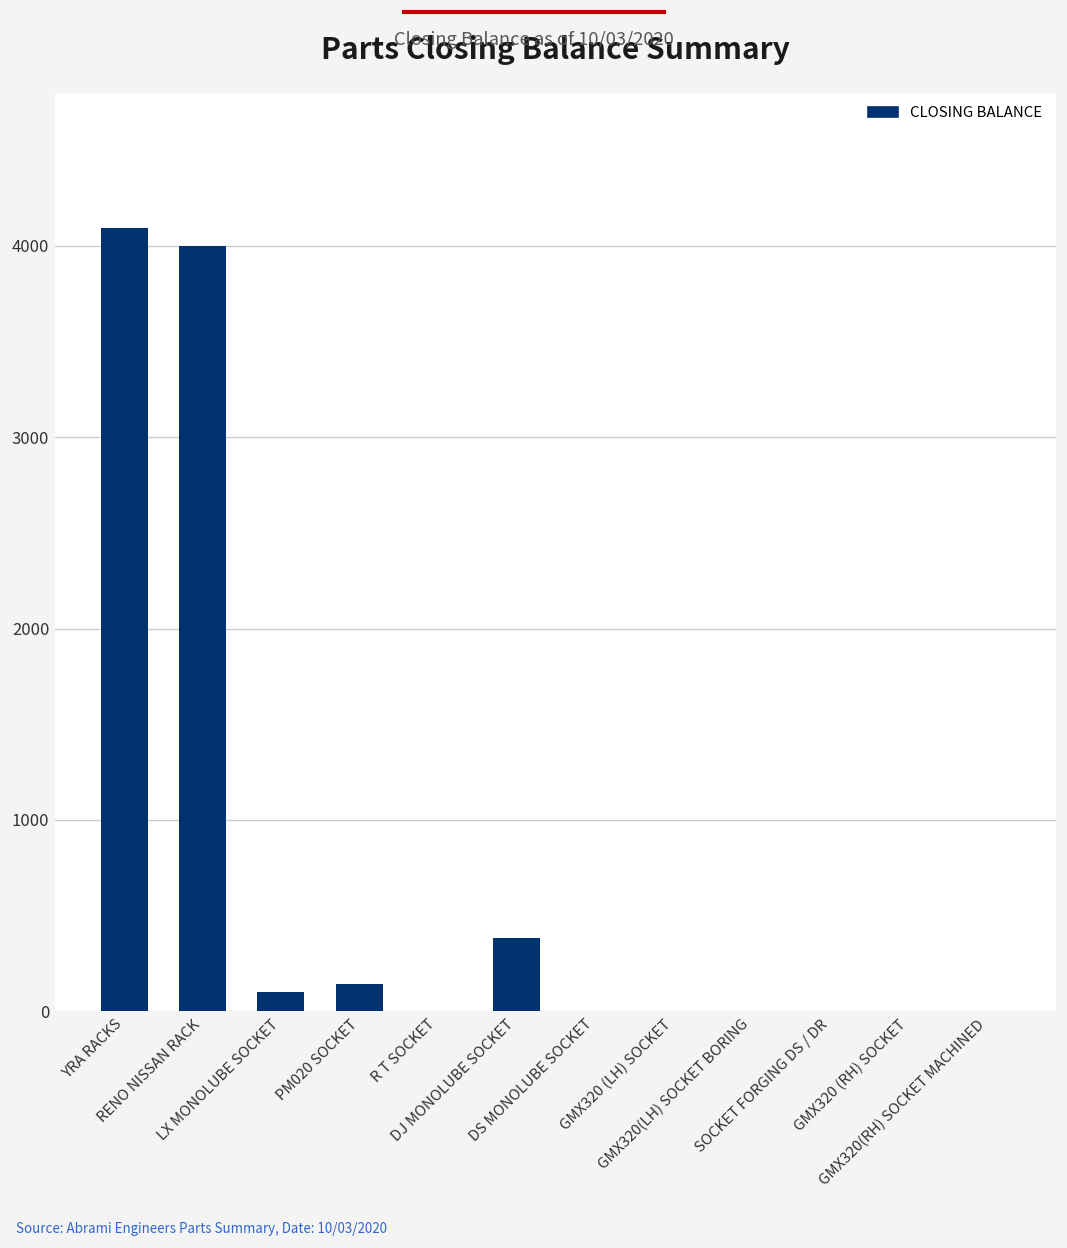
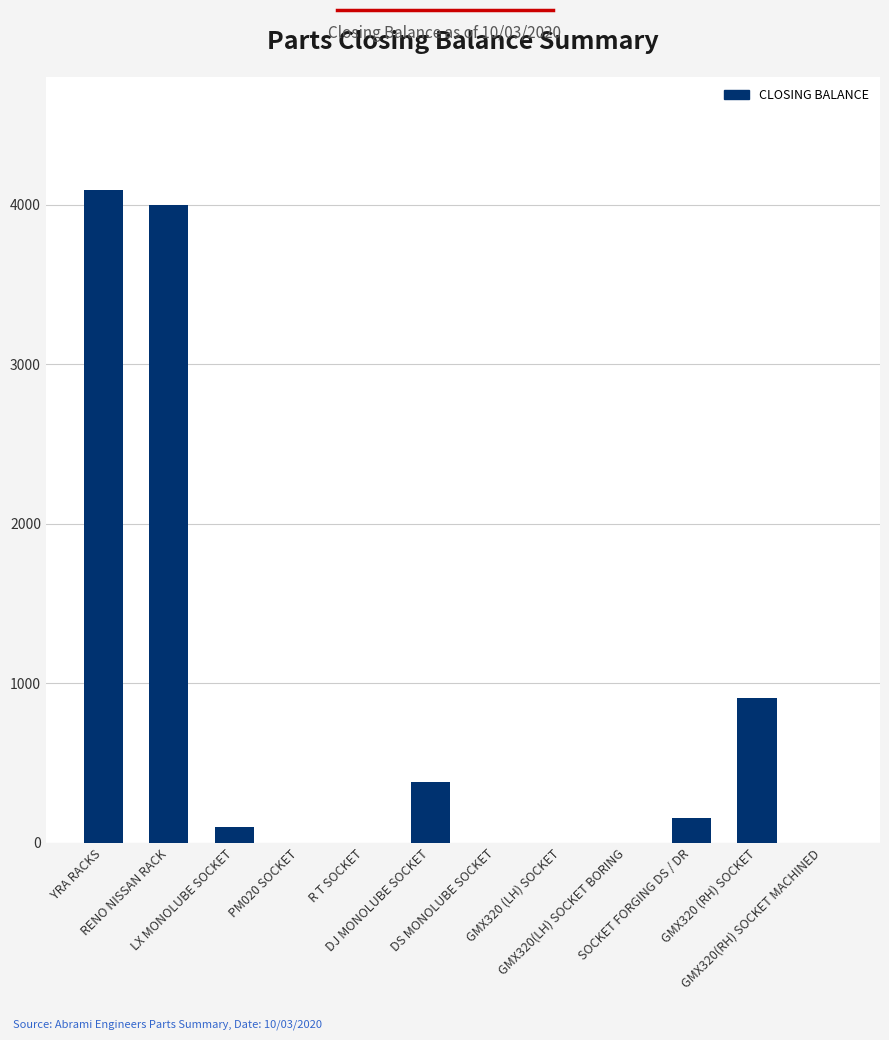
  {
    "YRA RACKS": 4090,
    "RENO NISSAN RACK": 4000,
    "LX MONOLUBE SOCKET": 100,
-   "PM020 SOCKET": 150,
+   "PM020 SOCKET": 0,
    "R T SOCKET": 0,
    "DJ MONOLUBE SOCKET": 380,
    "DS MONOLUBE SOCKET": 0,
    "GMX320 (LH) SOCKET": 0,
    "GMX320(LH) SOCKET BORING": 0,
-   "SOCKET FORGING DS / DR": 0,
-   "GMX320 (RH) SOCKET": 0,
+   "SOCKET FORGING DS / DR": 150,
+   "GMX320 (RH) SOCKET": 910,
    "GMX320(RH) SOCKET MACHINED": 0
  }
